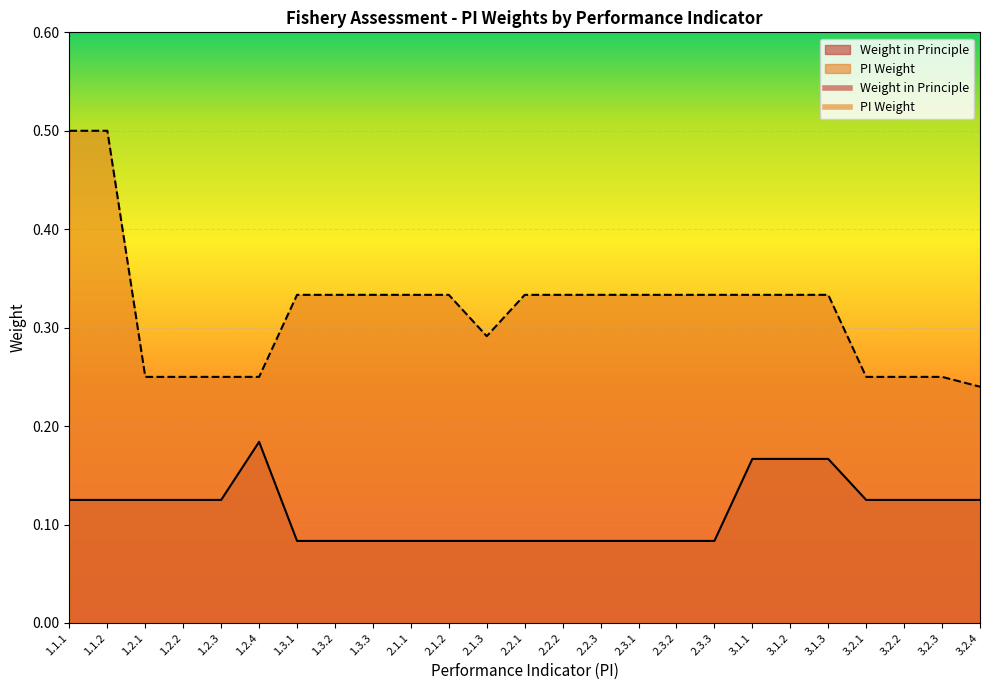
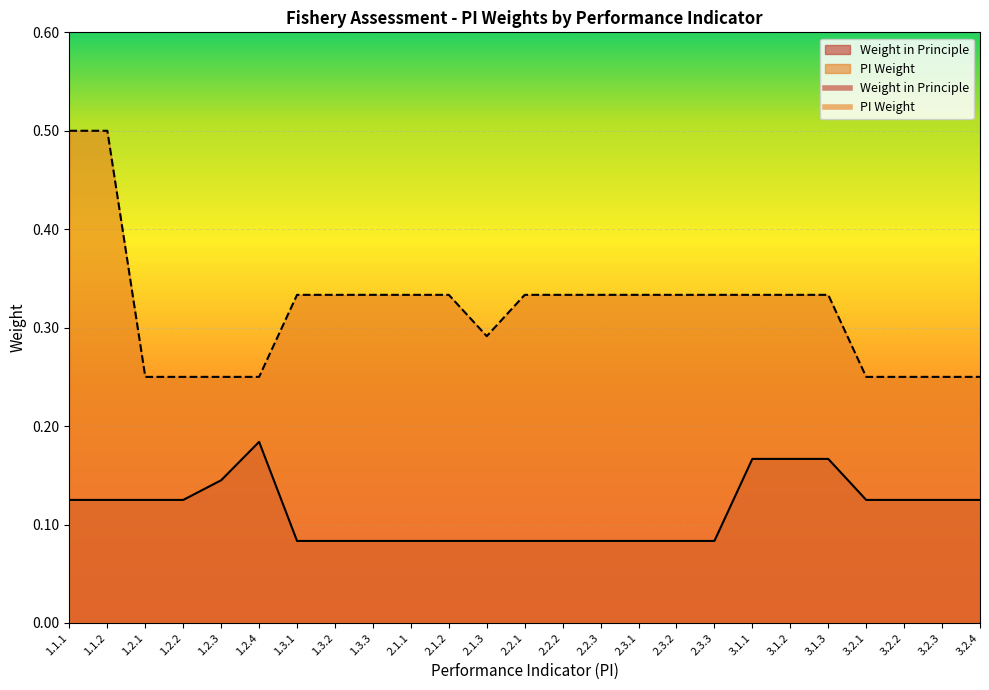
  {
    "Weight in Principle": {
      "1.1.1": 0.13,
      "1.1.2": 0.13,
      "1.2.1": 0.13,
      "1.2.2": 0.13,
-     "1.2.3": 0.13,
+     "1.2.3": 0.15,
      "1.2.4": 0.18,
      "1.3.1": 0.08,
      "1.3.2": 0.08,
      "1.3.3": 0.08,
      "2.1.1": 0.08,
      "2.1.2": 0.08,
      "2.1.3": 0.08,
      "2.2.1": 0.08,
      "2.2.2": 0.08,
      "2.2.3": 0.08,
      "2.3.1": 0.08,
      "2.3.2": 0.08,
      "2.3.3": 0.08,
      "3.1.1": 0.17,
      "3.1.2": 0.17,
      "3.1.3": 0.17,
      "3.2.1": 0.13,
      "3.2.2": 0.13,
      "3.2.3": 0.13,
      "3.2.4": 0.13
    },
    "PI Weight": {
      "1.1.1": 0.50,
      "1.1.2": 0.50,
      "1.2.1": 0.25,
      "1.2.2": 0.25,
      "1.2.3": 0.25,
      "1.2.4": 0.25,
      "1.3.1": 0.33,
      "1.3.2": 0.33,
      "1.3.3": 0.33,
      "2.1.1": 0.33,
      "2.1.2": 0.33,
      "2.1.3": 0.29,
      "2.2.1": 0.33,
      "2.2.2": 0.33,
      "2.2.3": 0.33,
      "2.3.1": 0.33,
      "2.3.2": 0.33,
      "2.3.3": 0.33,
      "3.1.1": 0.33,
      "3.1.2": 0.33,
      "3.1.3": 0.33,
      "3.2.1": 0.25,
      "3.2.2": 0.25,
      "3.2.3": 0.25,
-     "3.2.4": 0.24
+     "3.2.4": 0.25
    }
  }
